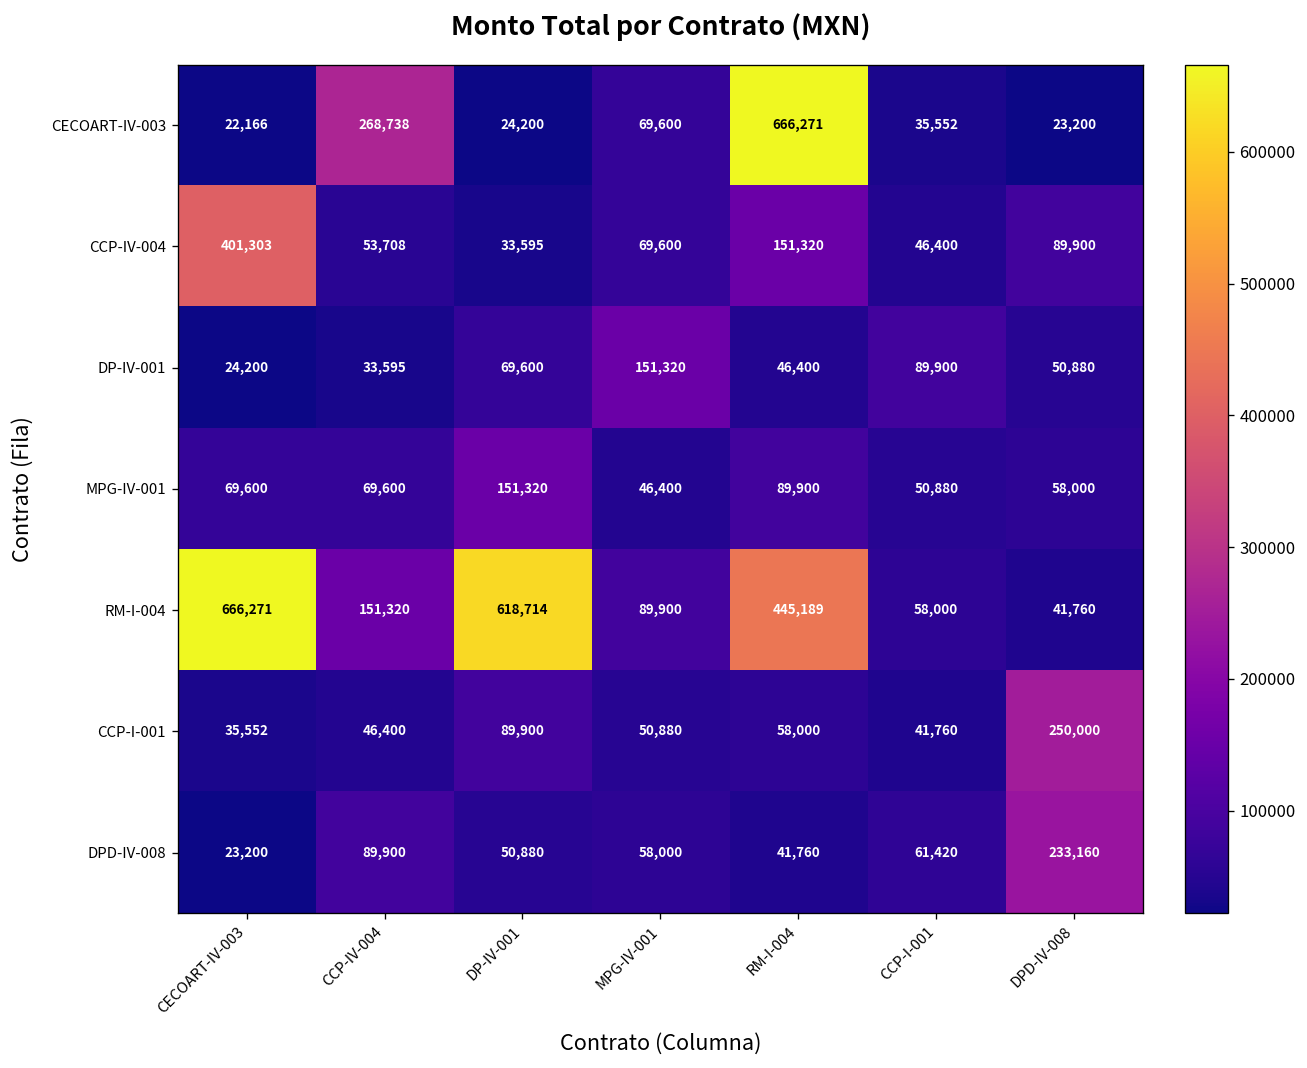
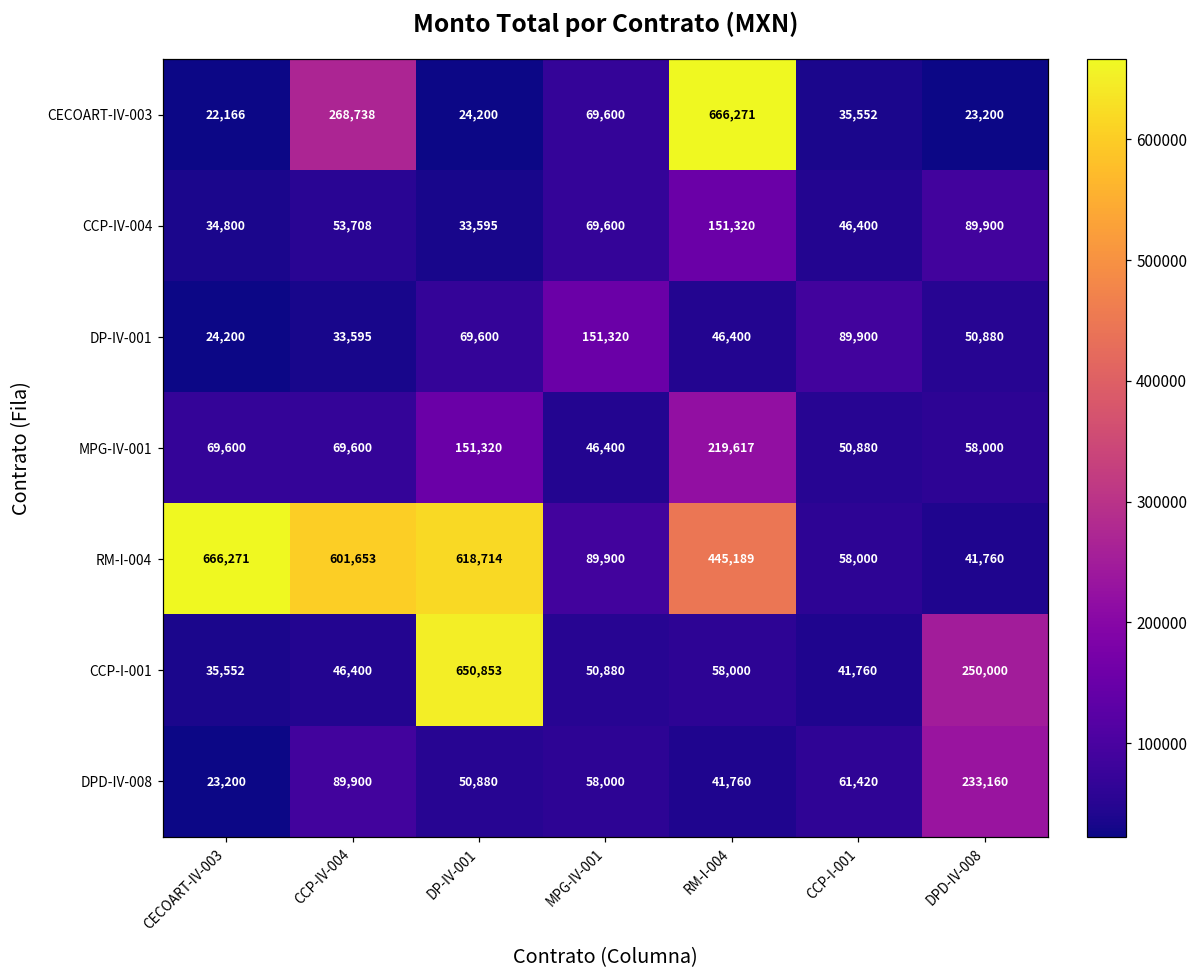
  {
    "CECOART-IV-003": {
      "CECOART-IV-003": "22,166",
      "CCP-IV-004": "268,738",
      "DP-IV-001": "24,200",
      "MPG-IV-001": "69,600",
      "RM-I-004": "666,271",
      "CCP-I-001": "35,552",
      "DPD-IV-008": "23,200"
    },
    "CCP-IV-004": {
-     "CECOART-IV-003": "401,303",
+     "CECOART-IV-003": "34,800",
      "CCP-IV-004": "53,708",
      "DP-IV-001": "33,595",
      "MPG-IV-001": "69,600",
      "RM-I-004": "151,320",
      "CCP-I-001": "46,400",
      "DPD-IV-008": "89,900"
    },
    "DP-IV-001": {
      "CECOART-IV-003": "24,200",
      "CCP-IV-004": "33,595",
      "DP-IV-001": "69,600",
      "MPG-IV-001": "151,320",
      "RM-I-004": "46,400",
      "CCP-I-001": "89,900",
      "DPD-IV-008": "50,880"
    },
    "MPG-IV-001": {
      "CECOART-IV-003": "69,600",
      "CCP-IV-004": "69,600",
      "DP-IV-001": "151,320",
      "MPG-IV-001": "46,400",
-     "RM-I-004": "89,900",
+     "RM-I-004": "219,617",
      "CCP-I-001": "50,880",
      "DPD-IV-008": "58,000"
    },
    "RM-I-004": {
      "CECOART-IV-003": "666,271",
-     "CCP-IV-004": "151,320",
+     "CCP-IV-004": "601,653",
      "DP-IV-001": "618,714",
      "MPG-IV-001": "89,900",
      "RM-I-004": "445,189",
      "CCP-I-001": "58,000",
      "DPD-IV-008": "41,760"
    },
    "CCP-I-001": {
      "CECOART-IV-003": "35,552",
      "CCP-IV-004": "46,400",
-     "DP-IV-001": "89,900",
+     "DP-IV-001": "650,853",
      "MPG-IV-001": "50,880",
      "RM-I-004": "58,000",
      "CCP-I-001": "41,760",
      "DPD-IV-008": "250,000"
    },
    "DPD-IV-008": {
      "CECOART-IV-003": "23,200",
      "CCP-IV-004": "89,900",
      "DP-IV-001": "50,880",
      "MPG-IV-001": "58,000",
      "RM-I-004": "41,760",
      "CCP-I-001": "61,420",
      "DPD-IV-008": "233,160"
    }
  }
